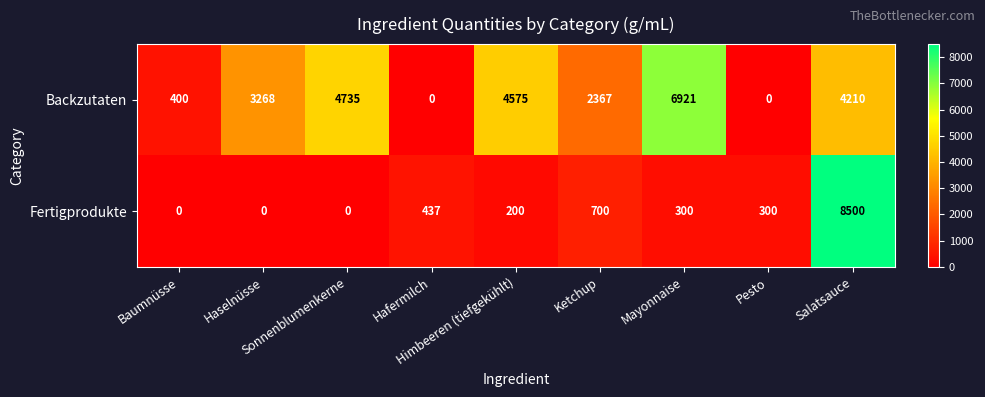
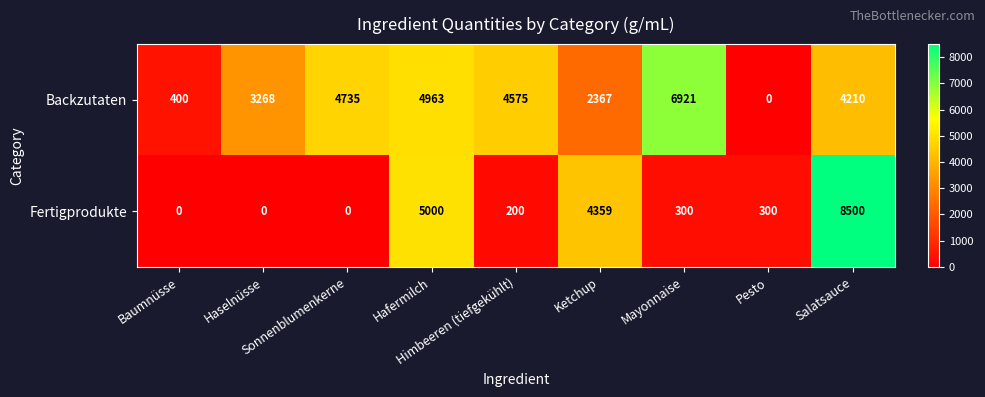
  {
    "Backzutaten": {
      "Baumnüsse": 400,
      "Haselnüsse": 3268,
      "Sonnenblumenkerne": 4735,
-     "Hafermilch": 0,
+     "Hafermilch": 4963,
      "Himbeeren (tiefgekühlt)": 4575,
      "Ketchup": 2367,
      "Mayonnaise": 6921,
      "Pesto": 0,
      "Salatsauce": 4210
    },
    "Fertigprodukte": {
      "Baumnüsse": 0,
      "Haselnüsse": 0,
      "Sonnenblumenkerne": 0,
-     "Hafermilch": 437,
+     "Hafermilch": 5000,
      "Himbeeren (tiefgekühlt)": 200,
-     "Ketchup": 700,
+     "Ketchup": 4359,
      "Mayonnaise": 300,
      "Pesto": 300,
      "Salatsauce": 8500
    }
  }
